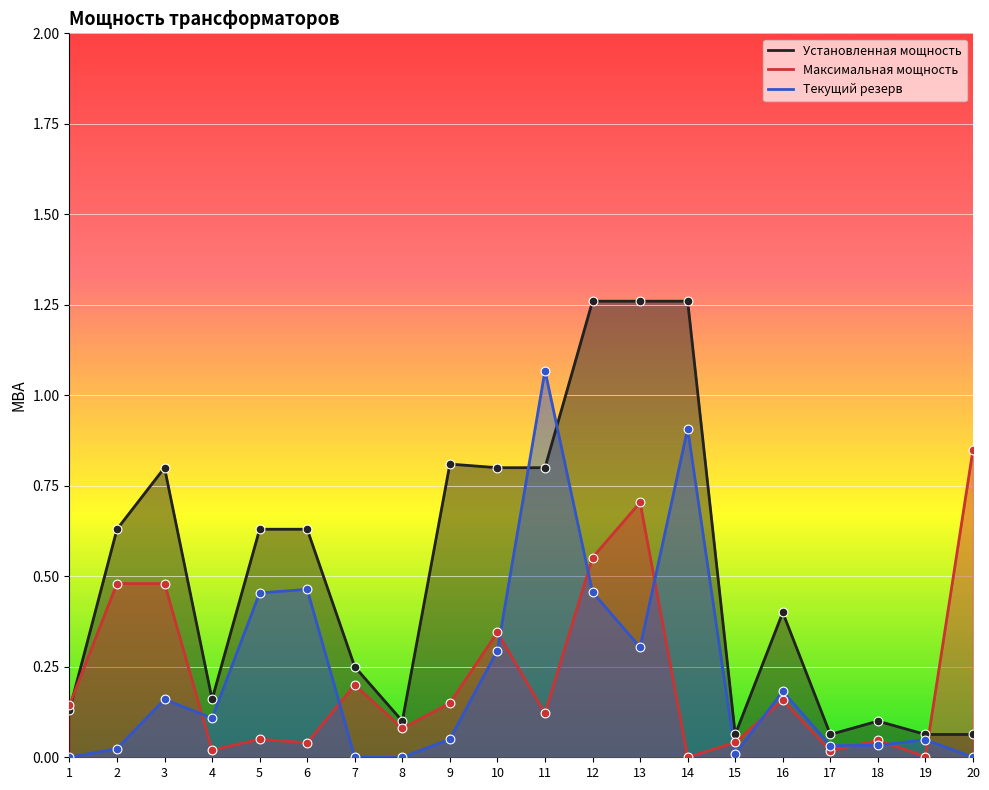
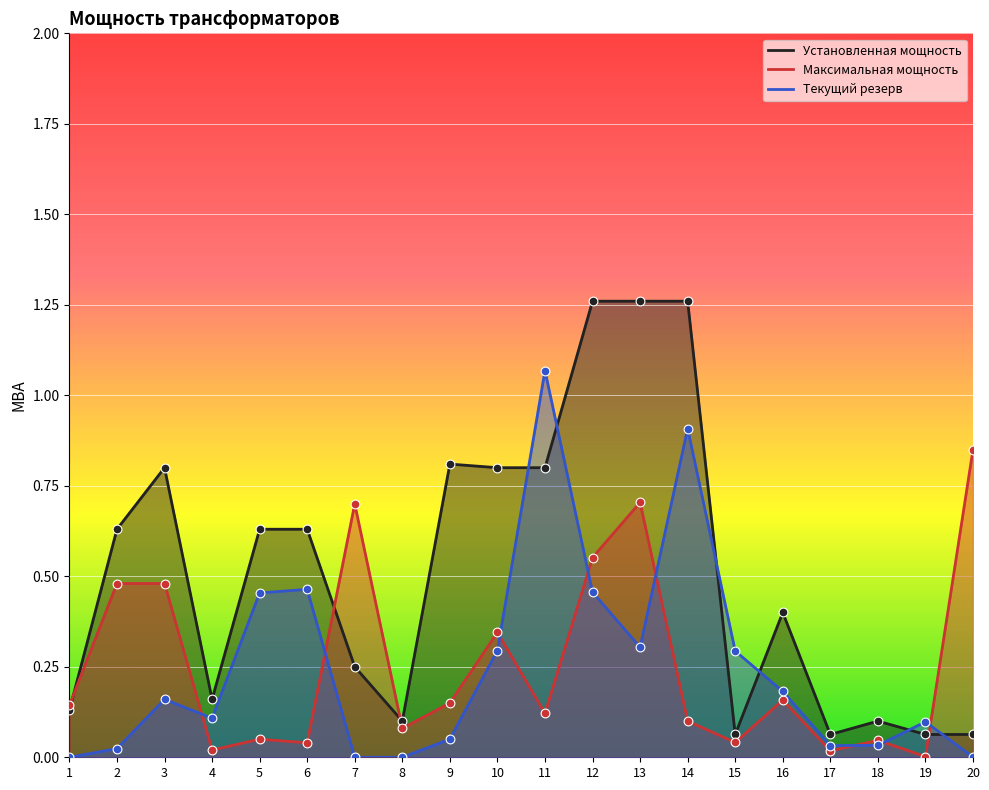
  {
    "Установленная мощность": {
      "1": 0.13,
      "2": 0.63,
      "3": 0.80,
      "4": 0.16,
      "5": 0.63,
      "6": 0.63,
      "7": 0.25,
      "8": 0.10,
      "9": 0.81,
      "10": 0.80,
      "11": 0.80,
      "12": 1.26,
      "13": 1.26,
      "14": 1.26,
      "15": 0.06,
      "16": 0.40,
      "17": 0.06,
      "18": 0.10,
      "19": 0.06,
      "20": 0.06
    },
    "Максимальная мощность": {
      "1": 0.14,
      "2": 0.48,
      "3": 0.48,
      "4": 0.02,
      "5": 0.05,
      "6": 0.04,
-     "7": 0.2,
+     "7": 0.7,
      "8": 0.08,
      "9": 0.15,
      "10": 0.35,
      "11": 0.12,
      "12": 0.55,
      "13": 0.7,
-     "14": 0.0,
+     "14": 0.1,
      "15": 0.04,
      "16": 0.16,
      "17": 0.02,
      "18": 0.05,
      "19": 0.0,
      "20": 0.85
    },
    "Текущий резерв": {
      "1": 0.00,
      "2": 0.02,
      "3": 0.16,
      "4": 0.11,
      "5": 0.45,
      "6": 0.46,
      "7": 0.00,
      "8": 0.00,
      "9": 0.05,
      "10": 0.29,
      "11": 1.07,
      "12": 0.46,
      "13": 0.30,
      "14": 0.91,
-     "15": 0.01,
+     "15": 0.29,
      "16": 0.18,
      "17": 0.03,
      "18": 0.03,
-     "19": 0.05,
+     "19": 0.10,
      "20": 0.00
    }
  }
